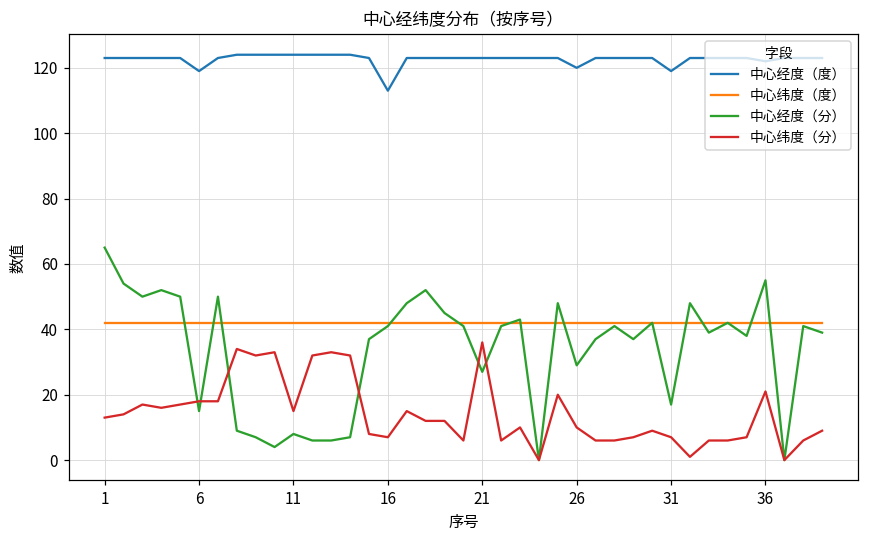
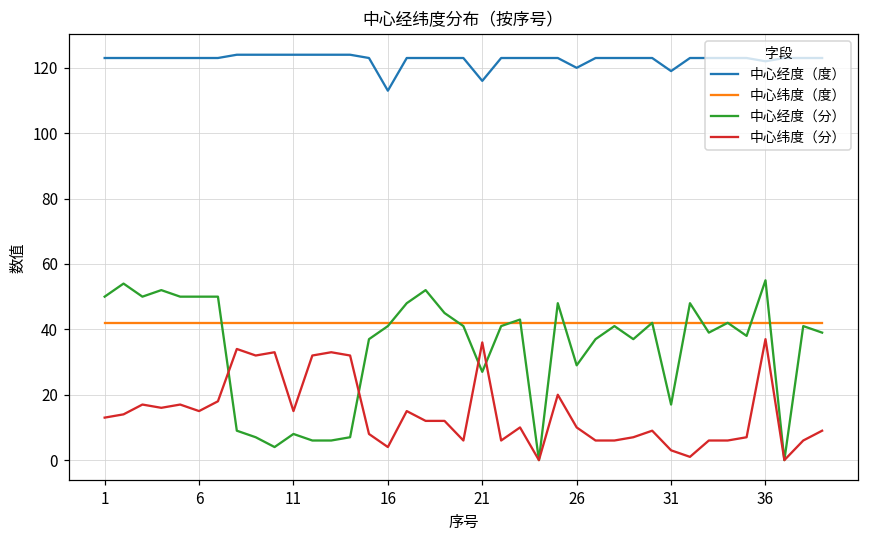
  {
    "中心经度（度）": {
      "1": 123,
-     "6": 119,
+     "6": 123,
      "11": 124,
      "16": 113,
-     "21": 123,
+     "21": 116,
      "26": 120,
      "31": 119
    },
    "中心纬度（度）": {
      "1": 42,
      "6": 42,
      "11": 42,
      "16": 42,
      "21": 42,
      "26": 42,
      "31": 42,
      "36": 42
    },
    "中心经度（分）": {
-     "1": 65,
-     "6": 15,
+     "1": 50,
+     "6": 50,
      "11": 8,
      "16": 41,
      "21": 27,
      "26": 29,
      "31": 17,
      "36": 55
    },
    "中心纬度（分）": {
      "1": 13,
-     "6": 18,
+     "6": 15,
      "11": 15,
-     "16": 7,
+     "16": 4,
      "21": 36,
      "26": 10,
-     "31": 7,
-     "36": 21
+     "31": 3,
+     "36": 37
    }
  }
